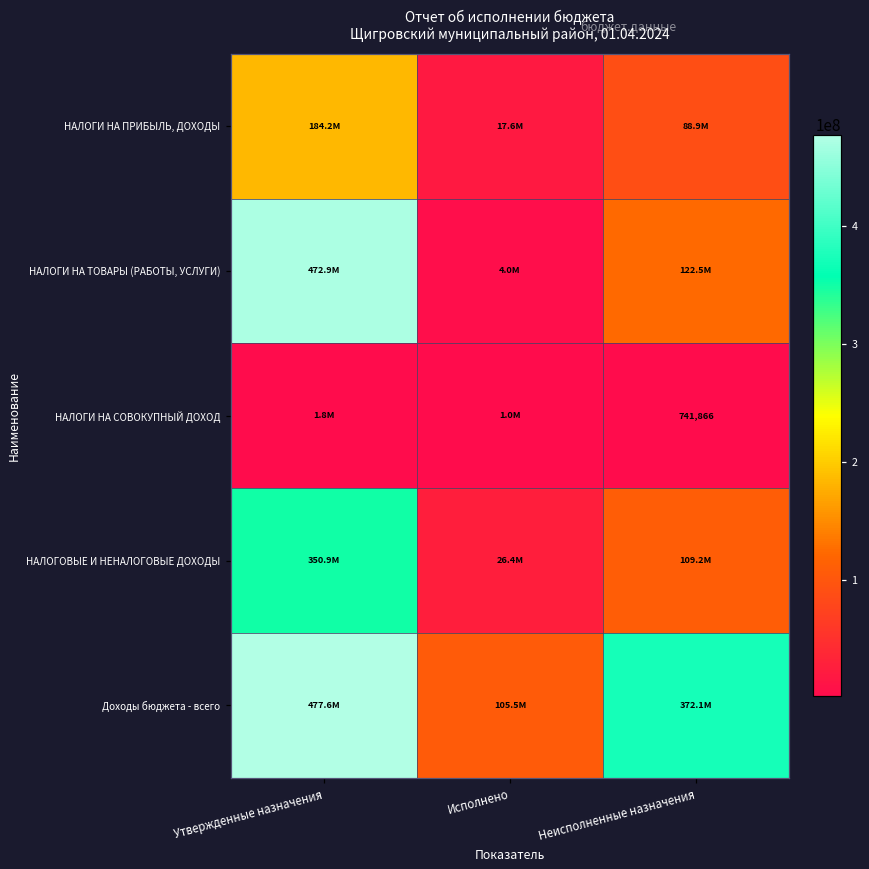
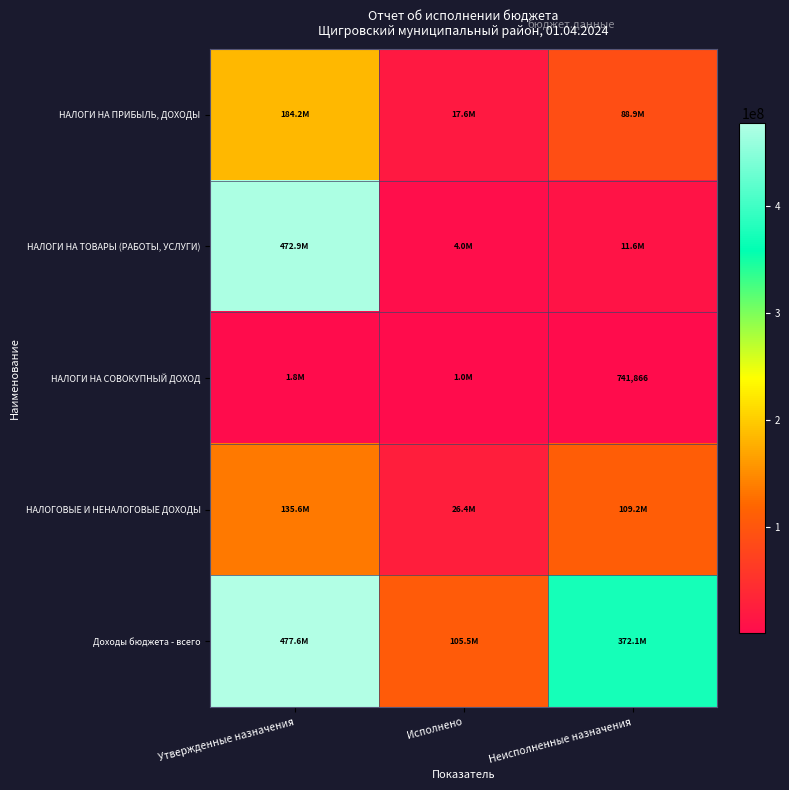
  {
    "НАЛОГИ НА ПРИБЫЛЬ, ДОХОДЫ": {
      "Утвержденные назначения": "184.2M",
      "Исполнено": "17.6M",
      "Неисполненные назначения": "88.9M"
    },
    "НАЛОГИ НА ТОВАРЫ (РАБОТЫ, УСЛУГИ)": {
      "Утвержденные назначения": "472.9M",
      "Исполнено": "4.0M",
-     "Неисполненные назначения": "122.5M"
+     "Неисполненные назначения": "11.6M"
    },
    "НАЛОГИ НА СОВОКУПНЫЙ ДОХОД": {
      "Утвержденные назначения": "1.8M",
      "Исполнено": "1.0M",
      "Неисполненные назначения": "741,866"
    },
    "НАЛОГОВЫЕ И НЕНАЛОГОВЫЕ ДОХОДЫ": {
-     "Утвержденные назначения": "350.9M",
+     "Утвержденные назначения": "135.6M",
      "Исполнено": "26.4M",
      "Неисполненные назначения": "109.2M"
    },
    "Доходы бюджета - всего": {
      "Утвержденные назначения": "477.6M",
      "Исполнено": "105.5M",
      "Неисполненные назначения": "372.1M"
    }
  }
